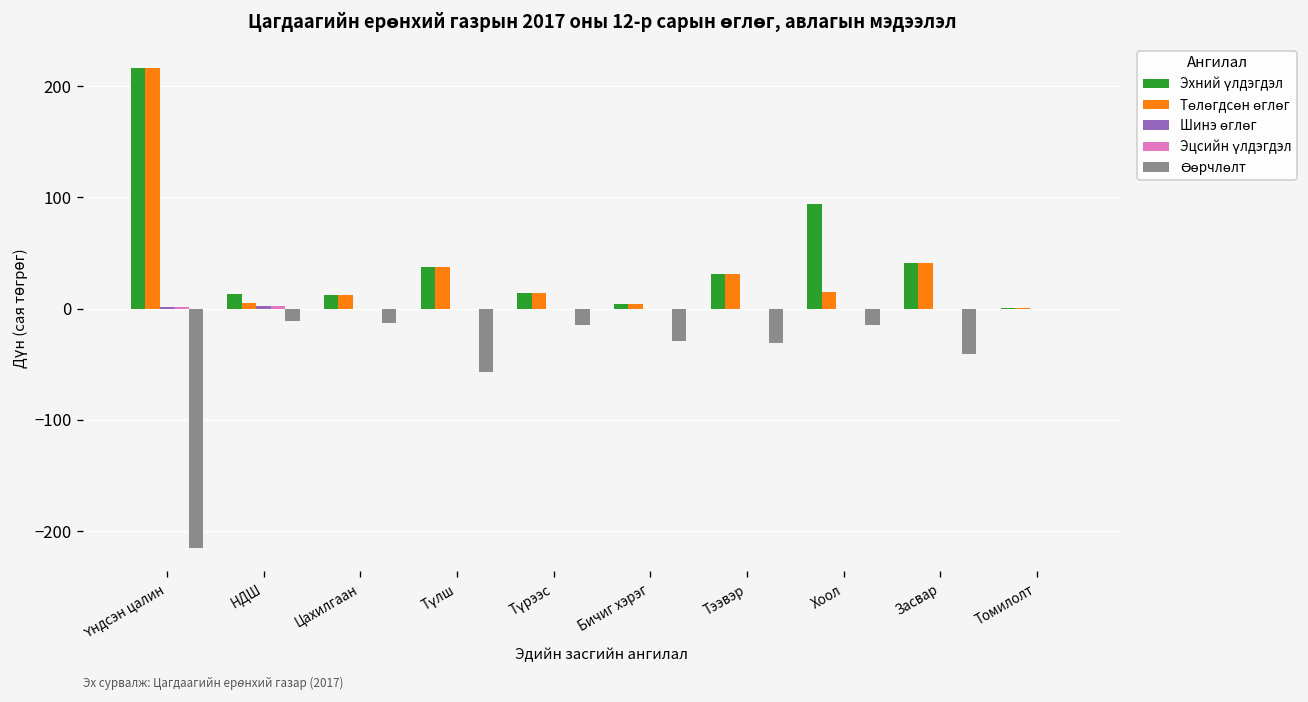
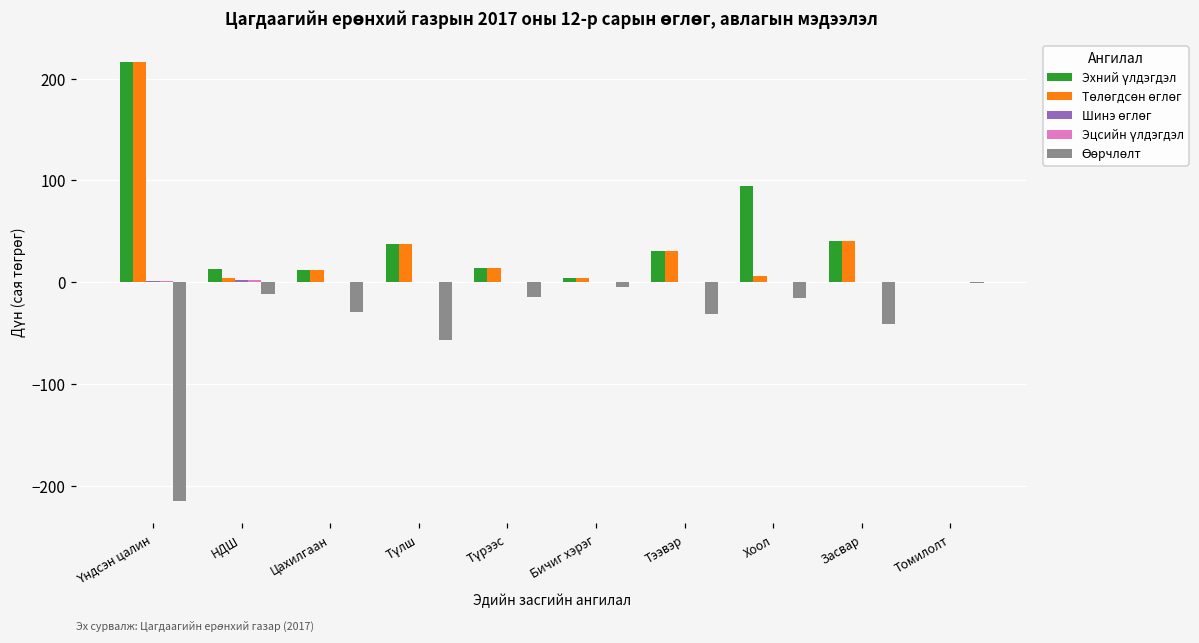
  {
    "Эхний үлдэгдэл": {
      "Үндсэн цалин": 220,
      "НДШ": 10,
      "Цахилгаан": 10,
      "Түлш": 40,
      "Түрээс": 10,
      "Бичиг хэрэг": 0,
      "Тээвэр": 30,
      "Хоол": 90,
      "Засвар": 40
    },
    "Төлөгдсөн өглөг": {
      "Үндсэн цалин": 220,
      "НДШ": 0,
      "Цахилгаан": 10,
      "Түлш": 40,
      "Түрээс": 10,
      "Бичиг хэрэг": 0,
      "Тээвэр": 30,
-     "Хоол": 15,
+     "Хоол": 6,
      "Засвар": 40
    },
    "Шинэ өглөг": {
      "Цахилгаан": 0,
      "Түлш": 0,
      "Түрээс": 0,
      "Бичиг хэрэг": 0,
      "Тээвэр": 0,
      "Хоол": 0,
      "Засвар": 0,
      "Томилолт": 0
    },
    "Эцсийн үлдэгдэл": {
      "Цахилгаан": 0,
      "Түлш": 0,
      "Түрээс": 0,
      "Бичиг хэрэг": 0,
      "Тээвэр": 0,
      "Хоол": 0,
      "Засвар": 0,
      "Томилолт": 0
    },
    "Өөрчлөлт": {
      "Үндсэн цалин": -210,
      "НДШ": -10,
-     "Цахилгаан": -10,
+     "Цахилгаан": -30,
      "Түлш": -60,
      "Түрээс": -10,
-     "Бичиг хэрэг": -30,
+     "Бичиг хэрэг": 0,
      "Тээвэр": -30,
      "Хоол": -10,
      "Засвар": -40
    }
  }
